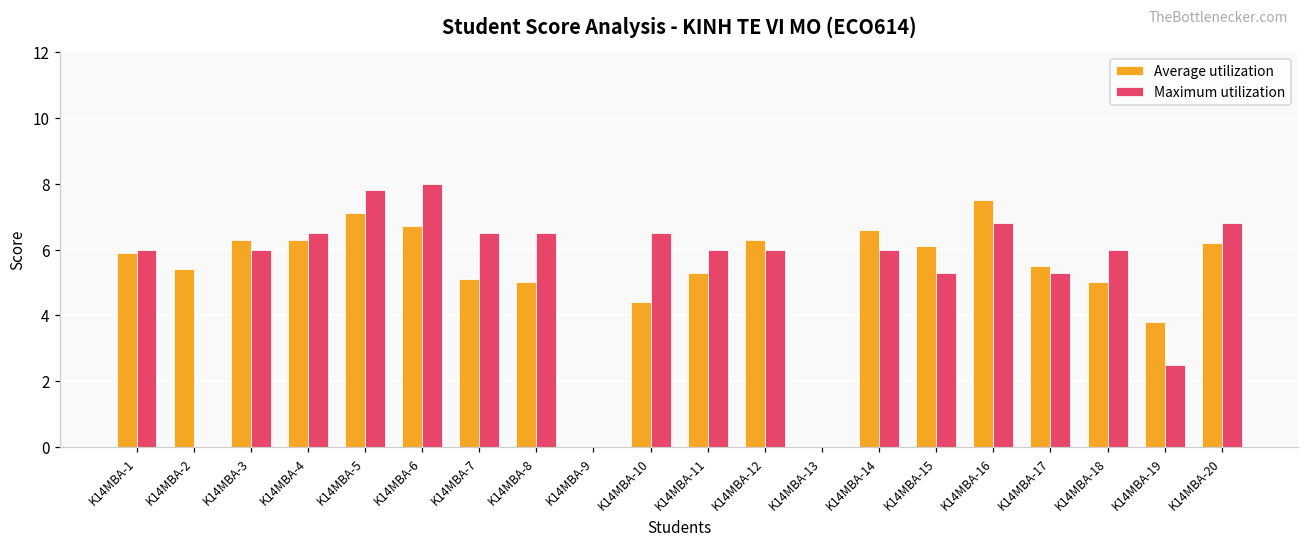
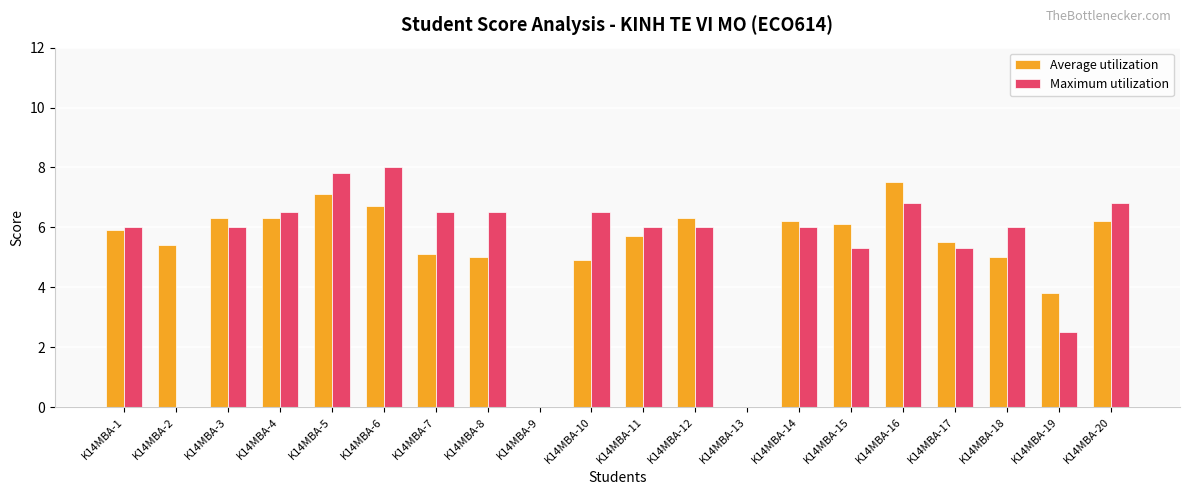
  {
    "Average utilization": {
      "K14MBA-1": 5.9,
      "K14MBA-2": 5.4,
      "K14MBA-3": 6.3,
      "K14MBA-4": 6.3,
      "K14MBA-5": 7.1,
      "K14MBA-6": 6.7,
      "K14MBA-7": 5.1,
      "K14MBA-8": 5.0,
      "K14MBA-9": 0.0,
-     "K14MBA-10": 4.4,
-     "K14MBA-11": 5.3,
+     "K14MBA-10": 4.9,
+     "K14MBA-11": 5.7,
      "K14MBA-12": 6.3,
      "K14MBA-13": 0.0,
-     "K14MBA-14": 6.6,
+     "K14MBA-14": 6.2,
      "K14MBA-15": 6.1,
      "K14MBA-16": 7.5,
      "K14MBA-17": 5.5,
      "K14MBA-18": 5.0,
      "K14MBA-19": 3.8,
      "K14MBA-20": 6.2
    },
    "Maximum utilization": {
      "K14MBA-1": 6.0,
      "K14MBA-2": 0.0,
      "K14MBA-3": 6.0,
      "K14MBA-4": 6.5,
      "K14MBA-5": 7.8,
      "K14MBA-6": 8.0,
      "K14MBA-7": 6.5,
      "K14MBA-8": 6.5,
      "K14MBA-9": 0.0,
      "K14MBA-10": 6.5,
      "K14MBA-11": 6.0,
      "K14MBA-12": 6.0,
      "K14MBA-13": 0.0,
      "K14MBA-14": 6.0,
      "K14MBA-15": 5.3,
      "K14MBA-16": 6.8,
      "K14MBA-17": 5.3,
      "K14MBA-18": 6.0,
      "K14MBA-19": 2.5,
      "K14MBA-20": 6.8
    }
  }
